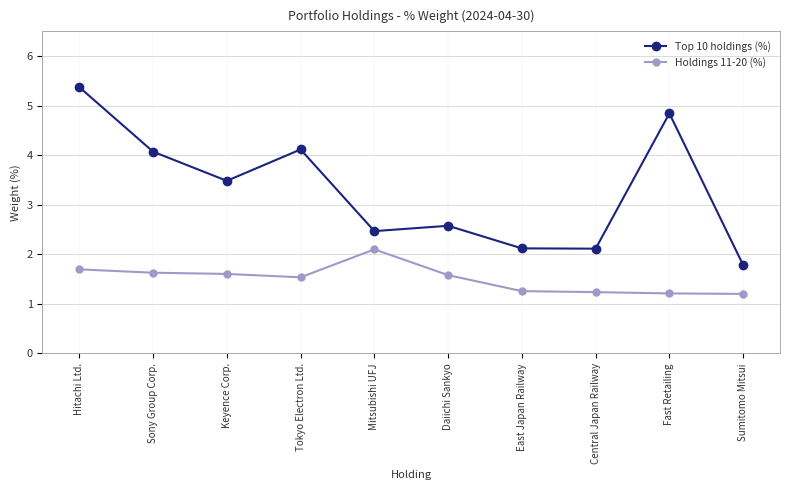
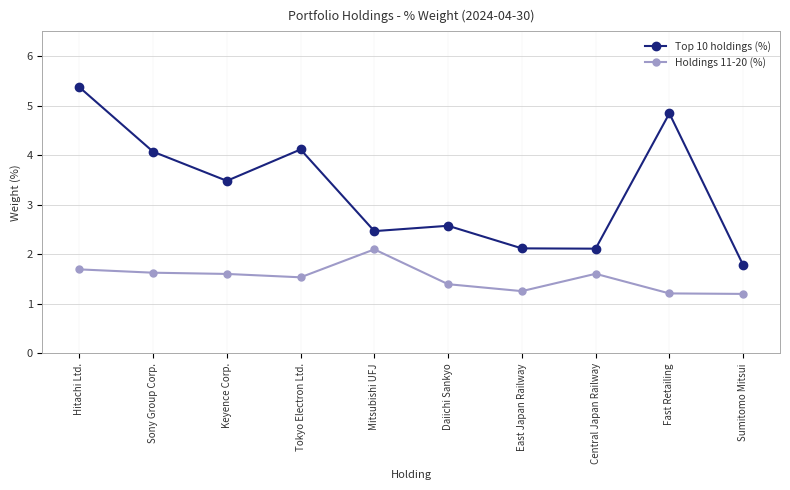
  {
    "Top 10 holdings (%)": {
      "Hitachi Ltd.": 5.4,
      "Sony Group Corp.": 4.1,
      "Keyence Corp.": 3.5,
      "Tokyo Electron Ltd.": 4.1,
      "Mitsubishi UFJ": 2.5,
      "Daiichi Sankyo": 2.6,
      "East Japan Railway": 2.1,
      "Central Japan Railway": 2.1,
      "Fast Retailing": 4.8,
      "Sumitomo Mitsui": 1.8
    },
    "Holdings 11-20 (%)": {
      "Hitachi Ltd.": 1.7,
      "Sony Group Corp.": 1.6,
      "Keyence Corp.": 1.6,
      "Tokyo Electron Ltd.": 1.5,
      "Mitsubishi UFJ": 2.1,
-     "Daiichi Sankyo": 1.6,
+     "Daiichi Sankyo": 1.4,
      "East Japan Railway": 1.3,
-     "Central Japan Railway": 1.2,
+     "Central Japan Railway": 1.6,
      "Fast Retailing": 1.2,
      "Sumitomo Mitsui": 1.2
    }
  }
